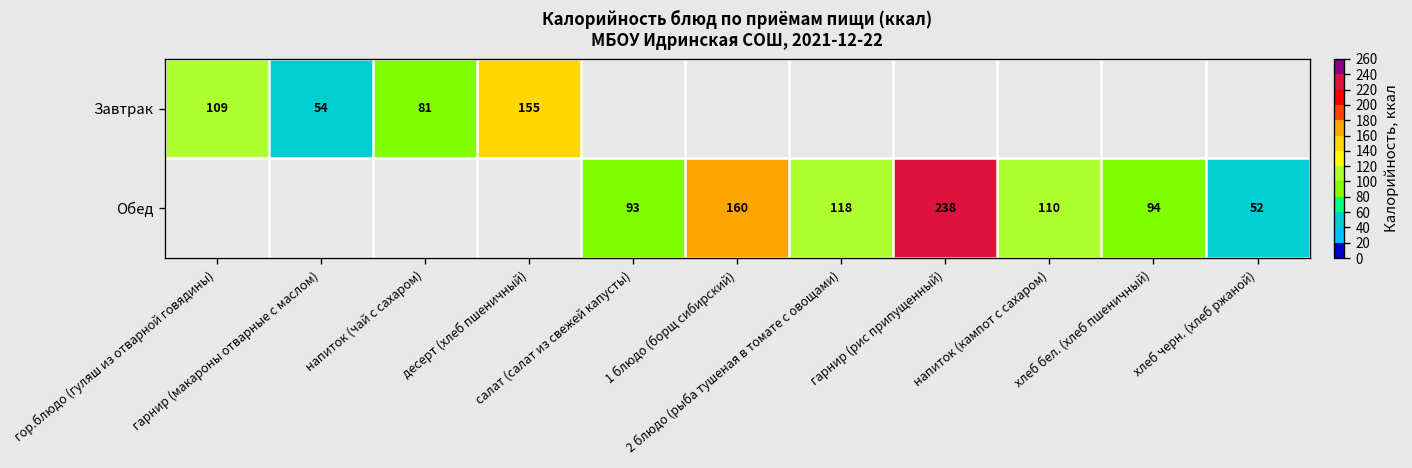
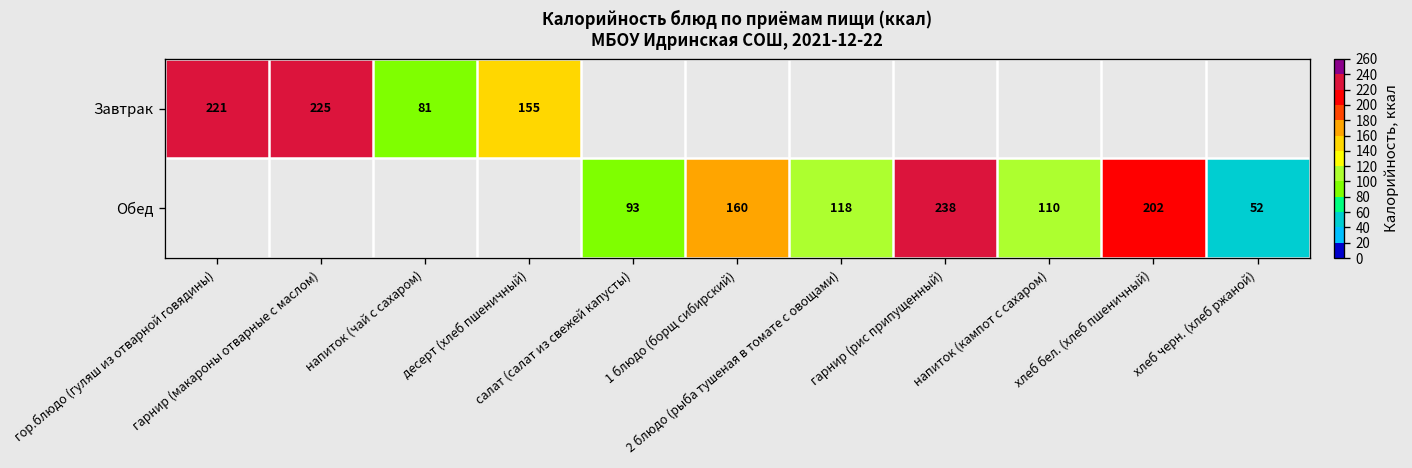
  {
    "Завтрак": {
-     "гор.блюдо (гуляш из отварной говядины)": 109,
-     "гарнир (макароны отварные с маслом)": 54,
+     "гор.блюдо (гуляш из отварной говядины)": 221,
+     "гарнир (макароны отварные с маслом)": 225,
      "напиток (чай с сахаром)": 81,
      "десерт (хлеб пшеничный)": 155
    },
    "Обед": {
      "салат (салат из свежей капусты)": 93,
      "1 блюдо (борщ сибирский)": 160,
      "2 блюдо (рыба тушеная в томате с овощами)": 118,
      "гарнир (рис припущенный)": 238,
      "напиток (кампот с сахаром)": 110,
-     "хлеб бел. (хлеб пшеничный)": 94,
+     "хлеб бел. (хлеб пшеничный)": 202,
      "хлеб черн. (хлеб ржаной)": 52
    }
  }
